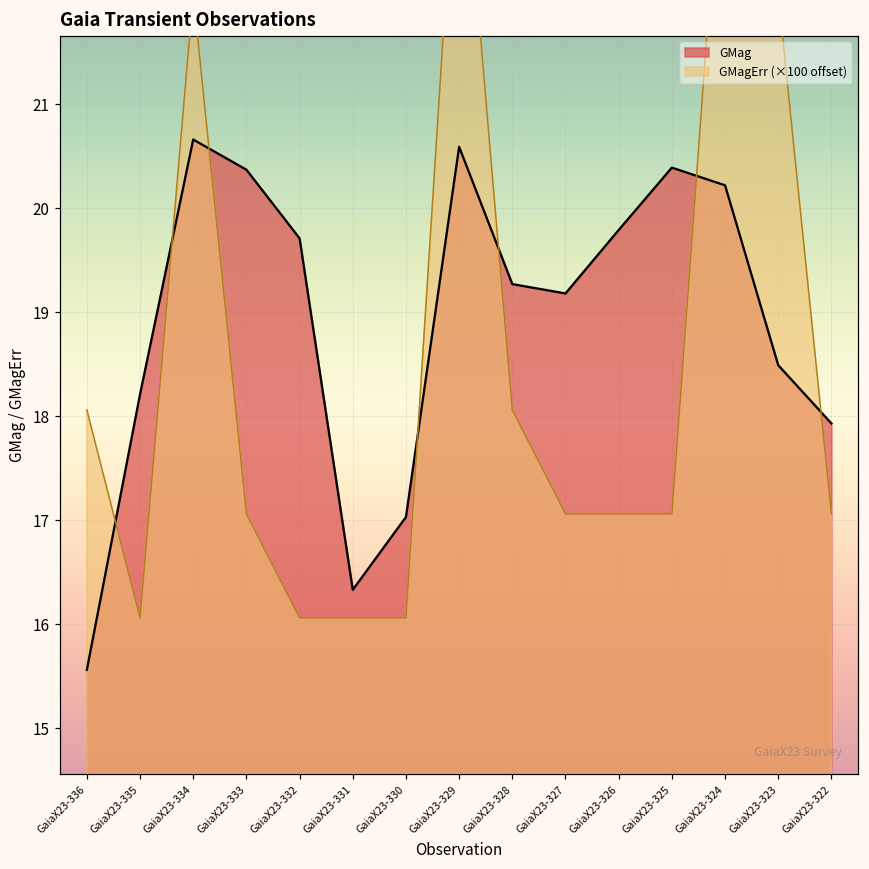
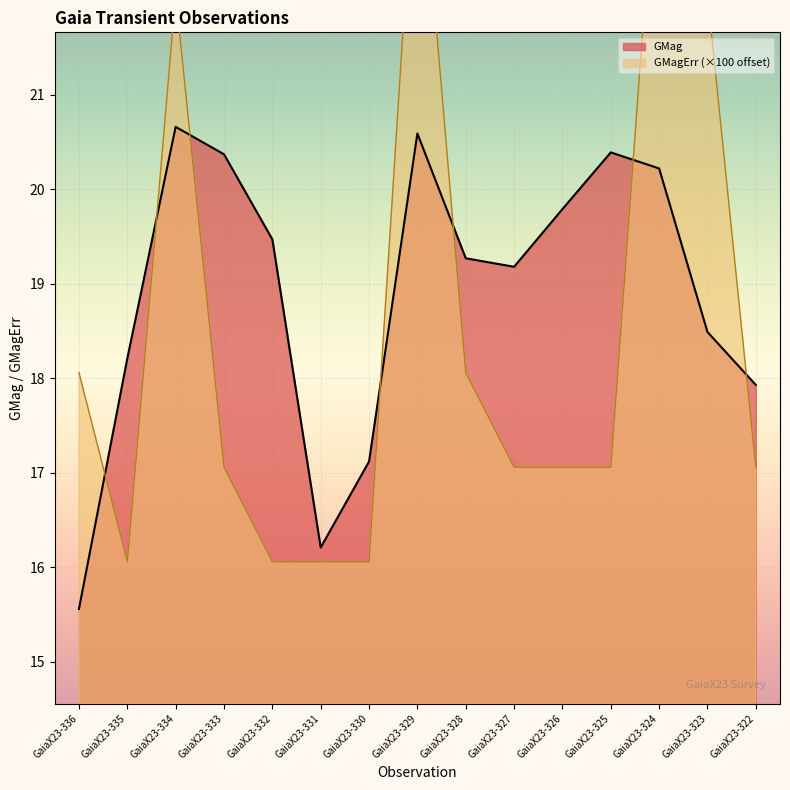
  {
    "GMag": {
      "GaiaX23-336": 15.6,
      "GaiaX23-335": 18.2,
      "GaiaX23-334": 20.7,
      "GaiaX23-333": 20.4,
-     "GaiaX23-332": 19.7,
-     "GaiaX23-331": 16.3,
-     "GaiaX23-330": 17.0,
+     "GaiaX23-332": 19.5,
+     "GaiaX23-331": 16.2,
+     "GaiaX23-330": 17.1,
      "GaiaX23-329": 20.6,
      "GaiaX23-328": 19.3,
      "GaiaX23-327": 19.2,
      "GaiaX23-326": 19.8,
      "GaiaX23-325": 20.4,
      "GaiaX23-324": 20.2,
      "GaiaX23-323": 18.5,
      "GaiaX23-322": 17.9
    },
    "GMagErr (×100 offset)": {
      "GaiaX23-336": 18.1,
      "GaiaX23-335": 16.1,
      "GaiaX23-333": 17.1,
      "GaiaX23-332": 16.1,
      "GaiaX23-331": 16.1,
      "GaiaX23-330": 16.1,
      "GaiaX23-328": 18.1,
      "GaiaX23-327": 17.1,
      "GaiaX23-326": 17.1,
      "GaiaX23-325": 17.1,
      "GaiaX23-322": 17.1
    }
  }
